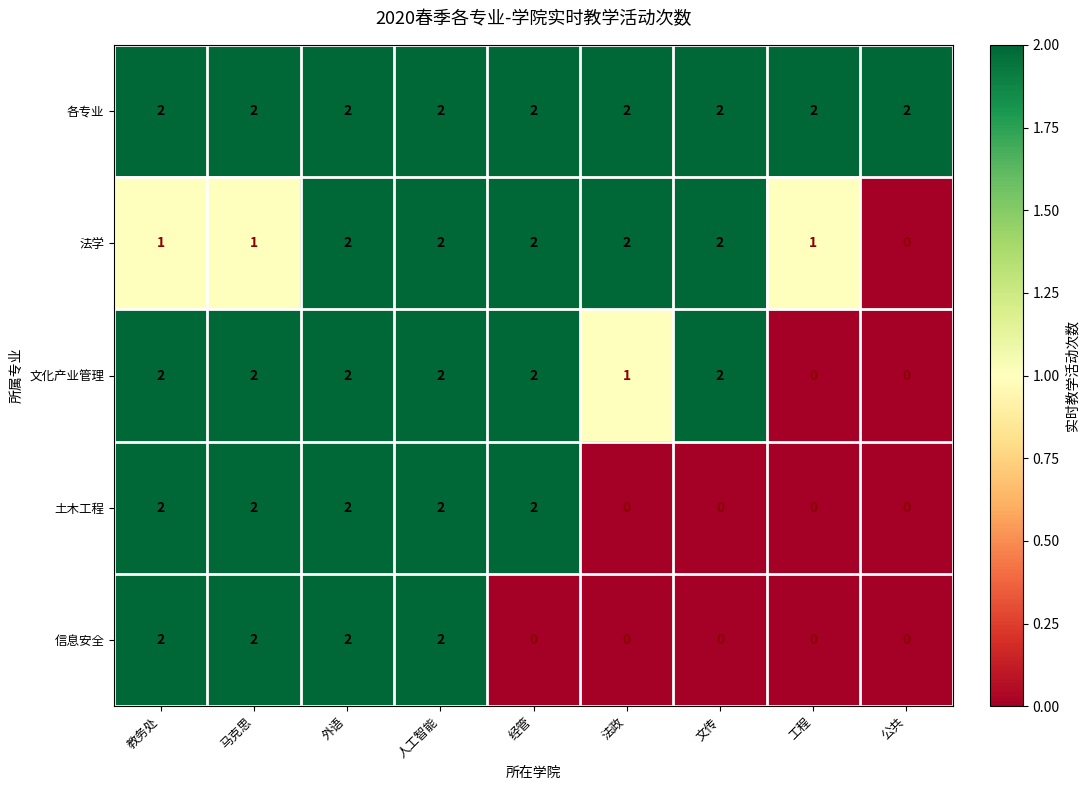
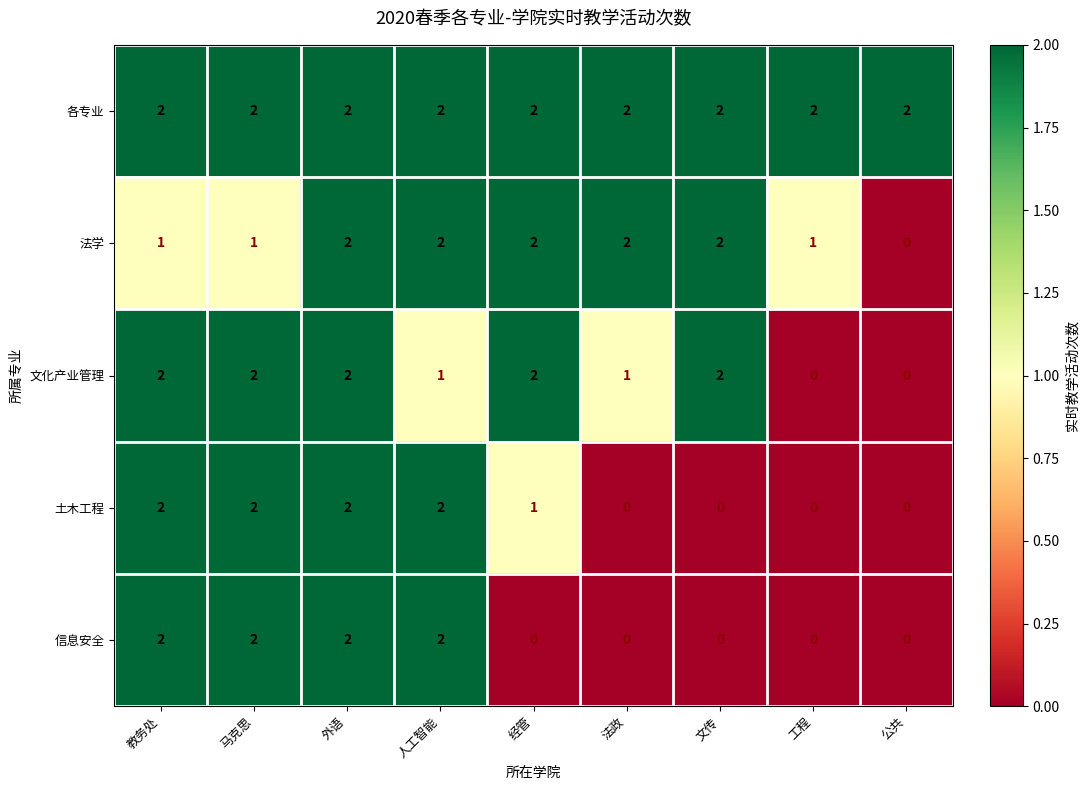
  {
    "各专业": {
      "教务处": 2,
      "马克思": 2,
      "外语": 2,
      "人工智能": 2,
      "经管": 2,
      "法政": 2,
      "文传": 2,
      "工程": 2,
      "公共": 2
    },
    "法学": {
      "教务处": 1,
      "马克思": 1,
      "外语": 2,
      "人工智能": 2,
      "经管": 2,
      "法政": 2,
      "文传": 2,
      "工程": 1
    },
    "文化产业管理": {
      "教务处": 2,
      "马克思": 2,
      "外语": 2,
-     "人工智能": 2,
+     "人工智能": 1,
      "经管": 2,
      "法政": 1,
      "文传": 2
    },
    "土木工程": {
      "教务处": 2,
      "马克思": 2,
      "外语": 2,
      "人工智能": 2,
-     "经管": 2
+     "经管": 1
    },
    "信息安全": {
      "教务处": 2,
      "马克思": 2,
      "外语": 2,
      "人工智能": 2
    }
  }
